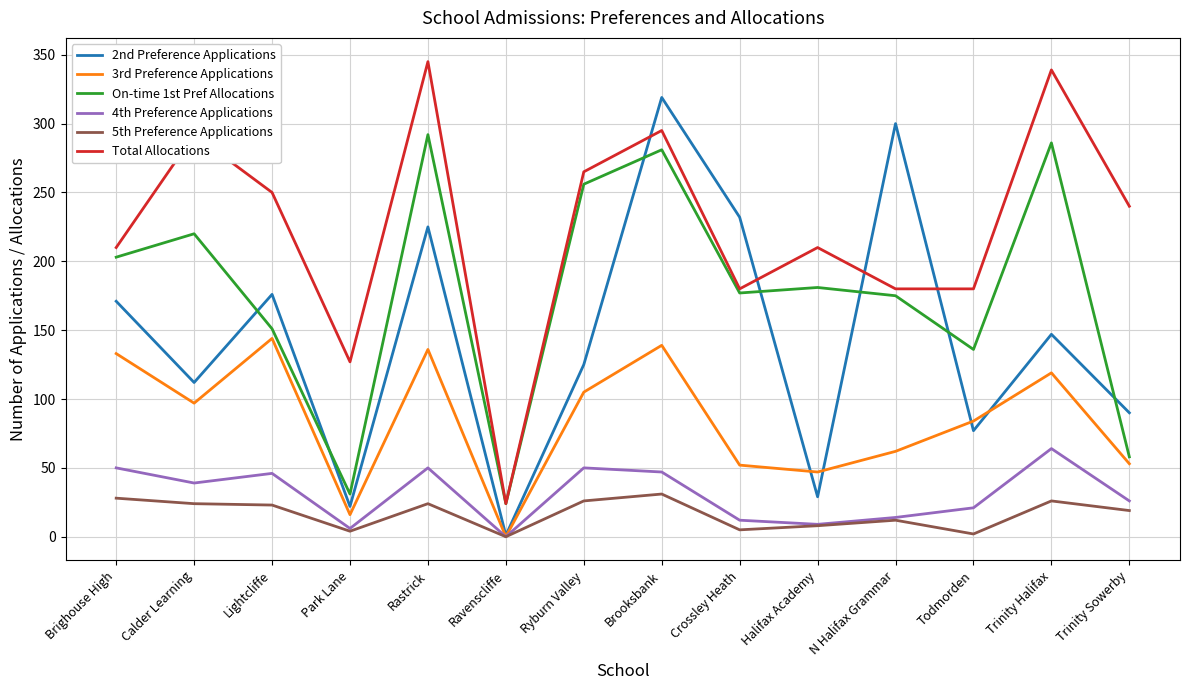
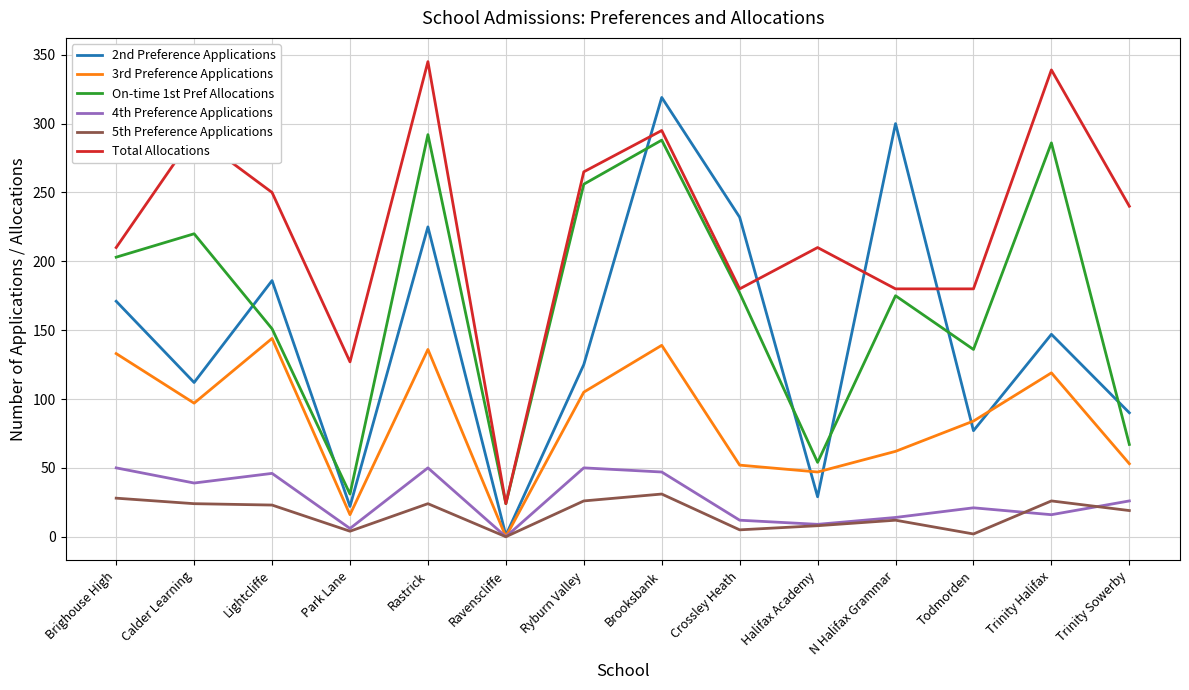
  {
    "2nd Preference Applications": {
      "Brighouse High": 171,
      "Calder Learning": 112,
-     "Lightcliffe": 176,
+     "Lightcliffe": 186,
      "Park Lane": 22,
      "Rastrick": 225,
      "Ryburn Valley": 125,
      "Brooksbank": 319,
      "Crossley Heath": 232,
      "Halifax Academy": 29,
      "N Halifax Grammar": 300,
      "Todmorden": 77,
      "Trinity Halifax": 147,
      "Trinity Sowerby": 90
    },
    "3rd Preference Applications": {
      "Brighouse High": 133,
      "Calder Learning": 97,
      "Lightcliffe": 144,
      "Park Lane": 16,
      "Rastrick": 136,
      "Ryburn Valley": 105,
      "Brooksbank": 139,
      "Crossley Heath": 52,
      "Halifax Academy": 47,
      "N Halifax Grammar": 62,
      "Todmorden": 84,
      "Trinity Halifax": 119,
      "Trinity Sowerby": 53
    },
    "On-time 1st Pref Allocations": {
      "Brighouse High": 203,
      "Calder Learning": 220,
      "Lightcliffe": 151,
      "Park Lane": 31,
      "Rastrick": 292,
      "Ryburn Valley": 256,
-     "Brooksbank": 281,
+     "Brooksbank": 288,
      "Crossley Heath": 177,
-     "Halifax Academy": 181,
+     "Halifax Academy": 54,
      "N Halifax Grammar": 175,
      "Todmorden": 136,
      "Trinity Halifax": 286,
-     "Trinity Sowerby": 58
+     "Trinity Sowerby": 67
    },
    "4th Preference Applications": {
      "Brighouse High": 50,
      "Calder Learning": 39,
      "Lightcliffe": 46,
      "Park Lane": 6,
      "Rastrick": 50,
      "Ryburn Valley": 50,
      "Brooksbank": 47,
      "Crossley Heath": 12,
      "N Halifax Grammar": 14,
      "Todmorden": 21,
-     "Trinity Halifax": 64,
+     "Trinity Halifax": 16,
      "Trinity Sowerby": 26
    },
    "5th Preference Applications": {
      "Brighouse High": 28,
      "Calder Learning": 24,
      "Lightcliffe": 23,
      "Park Lane": 4,
      "Rastrick": 24,
      "Ryburn Valley": 26,
      "Brooksbank": 31,
      "Crossley Heath": 5,
      "N Halifax Grammar": 12,
      "Todmorden": 2,
      "Trinity Halifax": 26,
      "Trinity Sowerby": 19
    },
    "Total Allocations": {
      "Brighouse High": 210,
      "Lightcliffe": 250,
      "Park Lane": 127,
      "Rastrick": 345,
      "Ryburn Valley": 265,
      "Brooksbank": 295,
      "Crossley Heath": 180,
      "Halifax Academy": 210,
      "N Halifax Grammar": 180,
      "Todmorden": 180,
      "Trinity Halifax": 339,
      "Trinity Sowerby": 240
    }
  }
